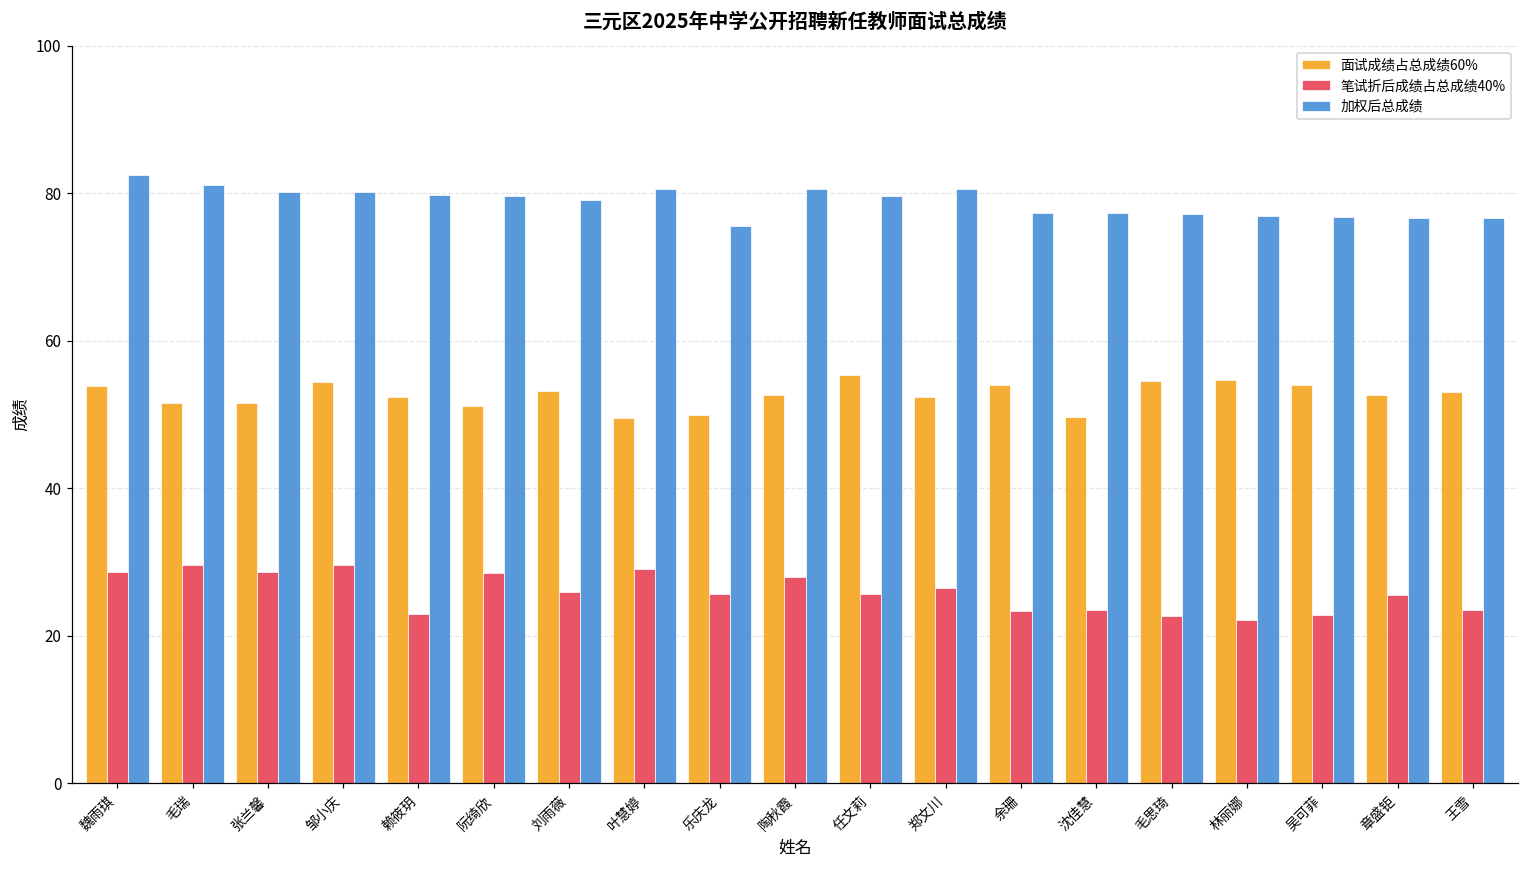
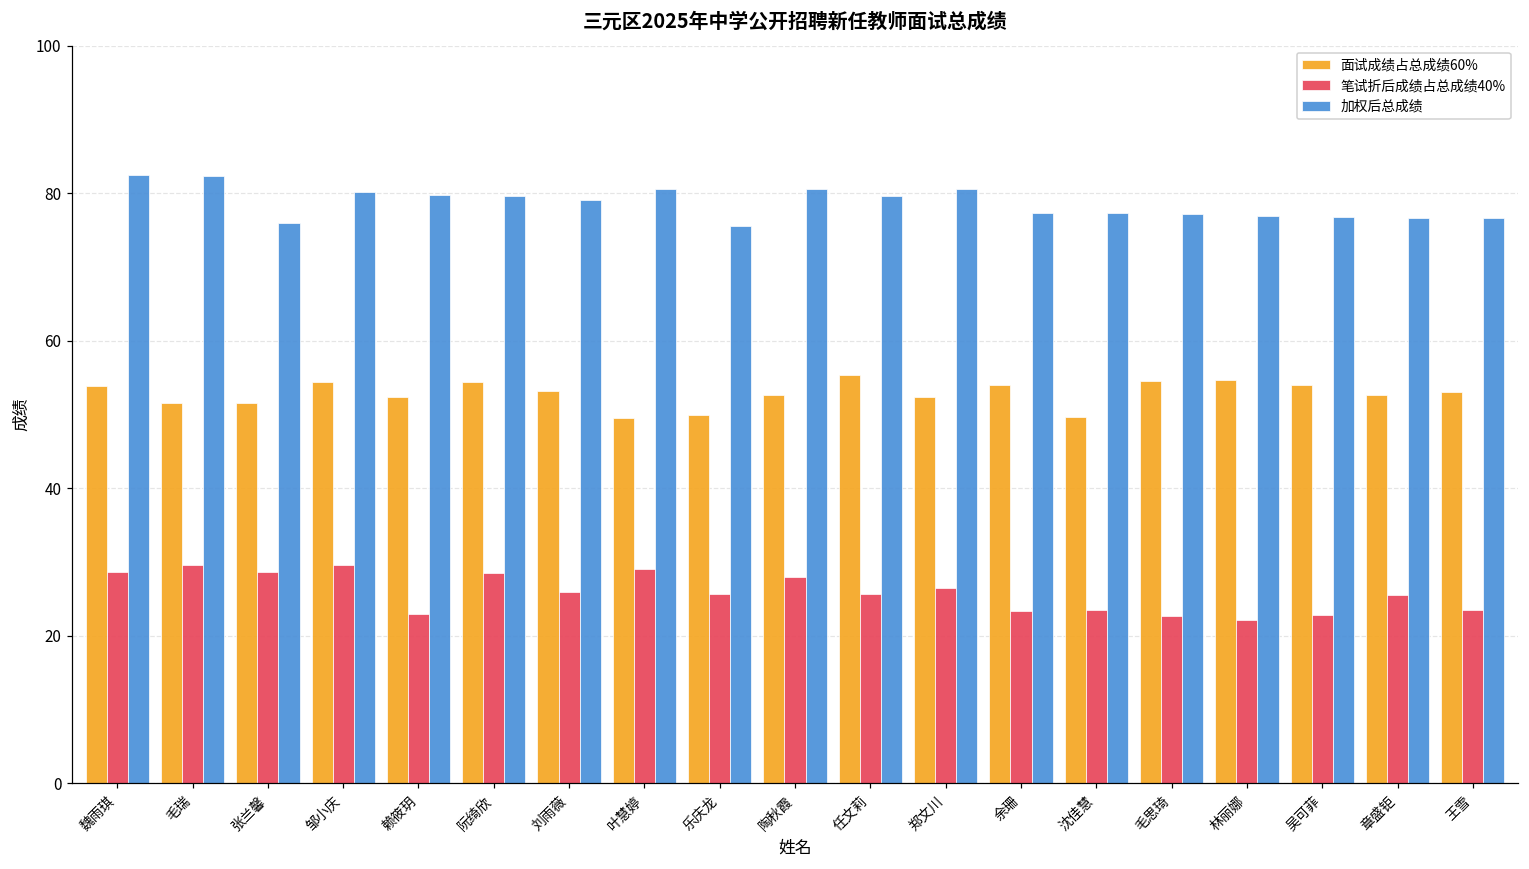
  {
    "面试成绩占总成绩60%": {
      "魏雨琪": 54,
      "毛瑞": 52,
      "张兰馨": 52,
      "邹小庆": 54,
      "赖筱玥": 52,
-     "阮绮欣": 51,
+     "阮绮欣": 54,
      "刘雨薇": 53,
      "叶慧婷": 50,
      "乐庆龙": 50,
      "陶秋霞": 53,
      "任文莉": 55,
      "郑文川": 52,
      "余珊": 54,
      "沈佳慧": 50,
      "毛思琦": 54,
      "林丽娜": 55,
      "吴可菲": 54,
      "章盛钜": 53,
      "王雪": 53
    },
    "笔试折后成绩占总成绩40%": {
      "魏雨琪": 29,
      "毛瑞": 30,
      "张兰馨": 29,
      "邹小庆": 30,
      "赖筱玥": 23,
      "阮绮欣": 29,
      "刘雨薇": 26,
      "叶慧婷": 29,
      "乐庆龙": 26,
      "陶秋霞": 28,
      "任文莉": 26,
      "郑文川": 26,
      "余珊": 23,
      "沈佳慧": 23,
      "毛思琦": 23,
      "林丽娜": 22,
      "吴可菲": 23,
      "章盛钜": 26,
      "王雪": 24
    },
    "加权后总成绩": {
      "魏雨琪": 83,
-     "毛瑞": 81,
-     "张兰馨": 80,
+     "毛瑞": 82,
+     "张兰馨": 76,
      "邹小庆": 80,
      "赖筱玥": 80,
      "阮绮欣": 80,
      "刘雨薇": 79,
      "叶慧婷": 81,
      "乐庆龙": 76,
      "陶秋霞": 81,
      "任文莉": 80,
      "郑文川": 81,
      "余珊": 77,
      "沈佳慧": 77,
      "毛思琦": 77,
      "林丽娜": 77,
      "吴可菲": 77,
      "章盛钜": 77,
      "王雪": 77
    }
  }
